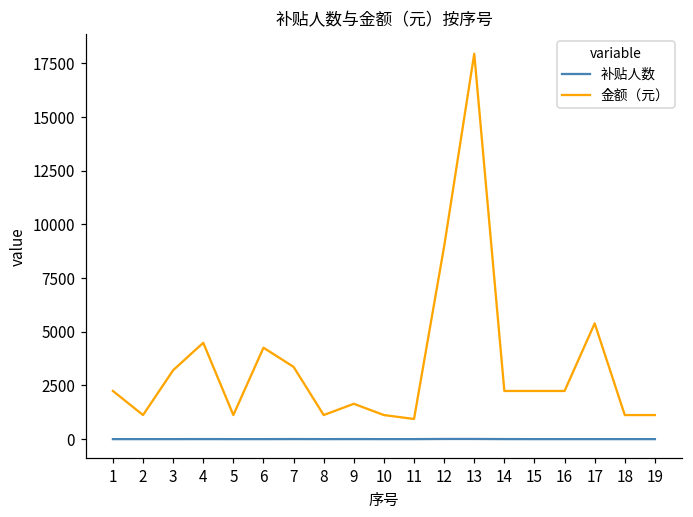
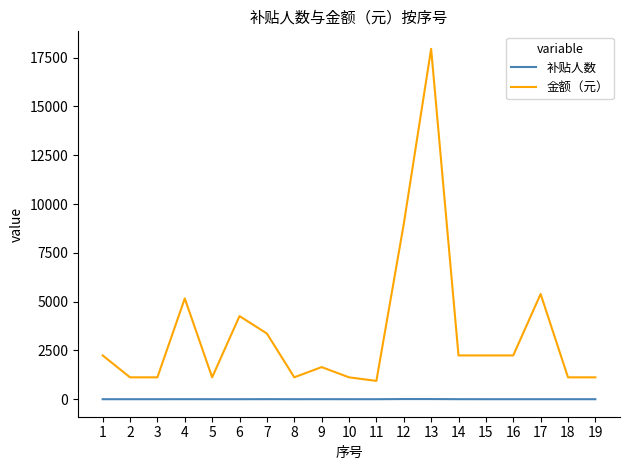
  {
    "补贴人数": {
      "1": 0,
      "2": 0,
      "3": 0,
      "4": 0,
      "5": 0,
      "6": 0,
      "7": 0,
      "8": 0,
      "9": 0,
      "10": 0,
      "11": 0,
      "12": 0,
      "13": 0,
      "14": 0,
      "15": 0,
      "16": 0,
      "17": 0,
      "18": 0,
      "19": 0
    },
    "金额（元）": {
      "1": 2200,
      "2": 1100,
-     "3": 3200,
-     "4": 4500,
+     "3": 1100,
+     "4": 5200,
      "5": 1100,
      "6": 4300,
      "7": 3400,
      "8": 1100,
      "9": 1600,
      "10": 1100,
      "11": 900,
      "12": 9000,
      "13": 18000,
      "14": 2200,
      "15": 2200,
      "16": 2200,
      "17": 5400,
      "18": 1100,
      "19": 1100
    }
  }
